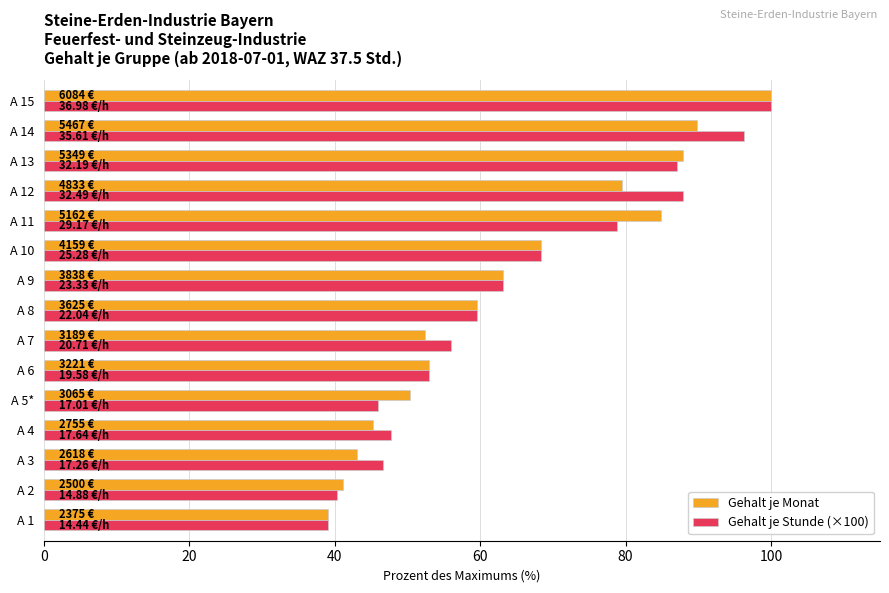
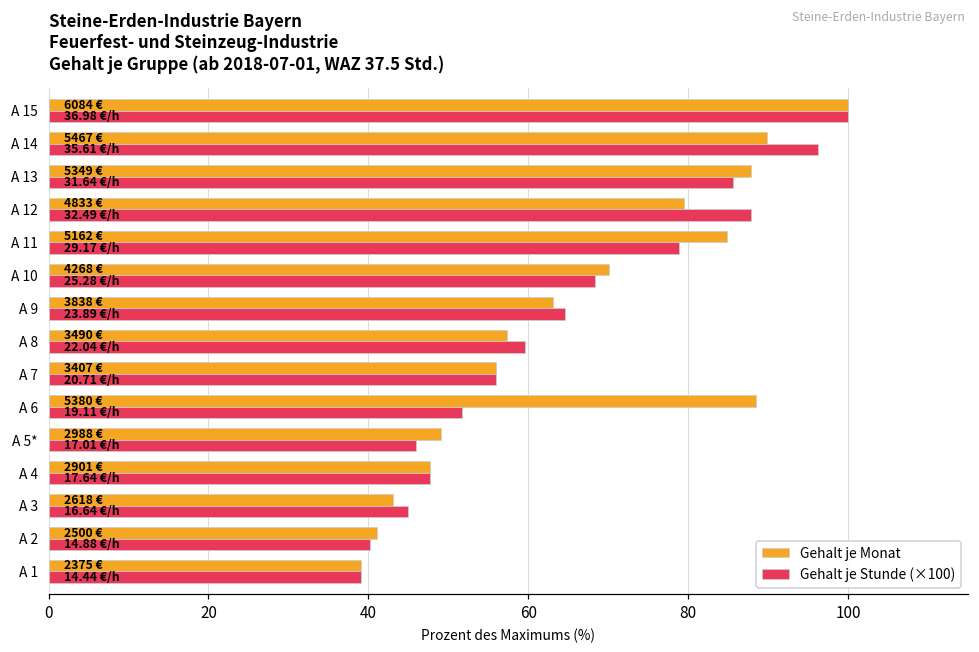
  {
    "Gehalt je Monat": {
-     "A 10": 4159,
-     "A 8": 3625,
-     "A 7": 3189,
-     "A 6": 3221,
-     "A 5*": 3065,
-     "A 4": 2755
+     "A 10": 4268,
+     "A 8": 3490,
+     "A 7": 3407,
+     "A 6": 5380,
+     "A 5*": 2988,
+     "A 4": 2901
    },
    "Gehalt je Stunde (×100)": {
-     "A 13": 32.19,
-     "A 9": 23.33,
-     "A 6": 19.58,
-     "A 3": 17.26
+     "A 13": 31.64,
+     "A 9": 23.89,
+     "A 6": 19.11,
+     "A 3": 16.64
    }
  }
